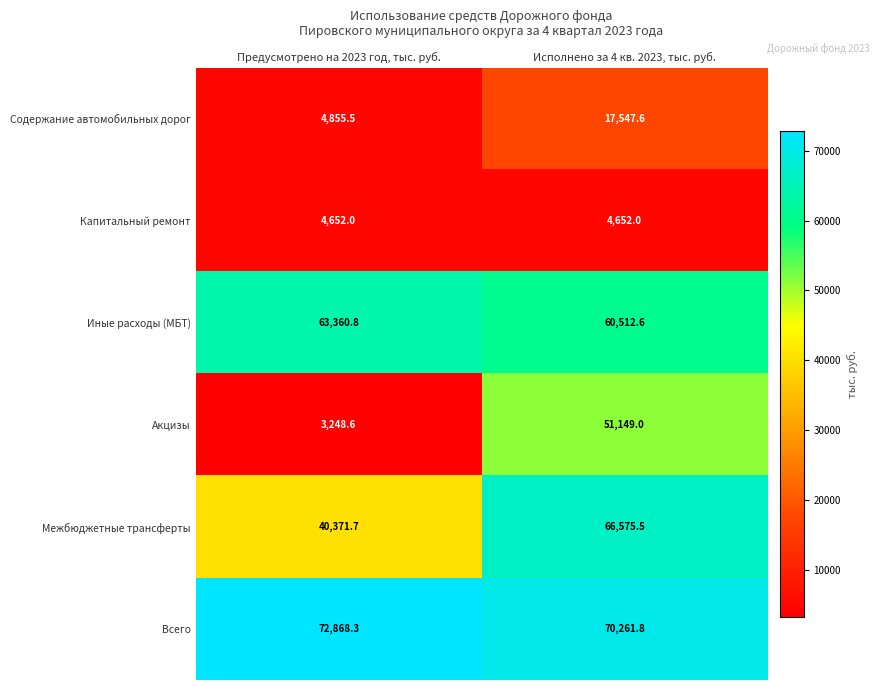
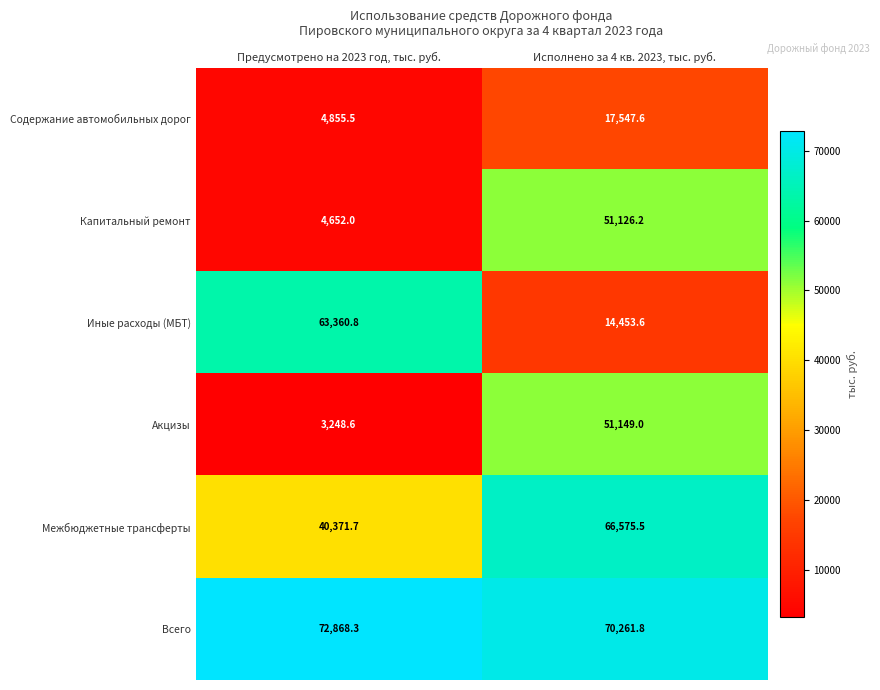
  {
    "Содержание автомобильных дорог": {
      "Предусмотрено на 2023 год, тыс. руб.": "4,855.5",
      "Исполнено за 4 кв. 2023, тыс. руб.": "17,547.6"
    },
    "Капитальный ремонт": {
      "Предусмотрено на 2023 год, тыс. руб.": "4,652.0",
-     "Исполнено за 4 кв. 2023, тыс. руб.": "4,652.0"
+     "Исполнено за 4 кв. 2023, тыс. руб.": "51,126.2"
    },
    "Иные расходы (МБТ)": {
      "Предусмотрено на 2023 год, тыс. руб.": "63,360.8",
-     "Исполнено за 4 кв. 2023, тыс. руб.": "60,512.6"
+     "Исполнено за 4 кв. 2023, тыс. руб.": "14,453.6"
    },
    "Акцизы": {
      "Предусмотрено на 2023 год, тыс. руб.": "3,248.6",
      "Исполнено за 4 кв. 2023, тыс. руб.": "51,149.0"
    },
    "Межбюджетные трансферты": {
      "Предусмотрено на 2023 год, тыс. руб.": "40,371.7",
      "Исполнено за 4 кв. 2023, тыс. руб.": "66,575.5"
    },
    "Всего": {
      "Предусмотрено на 2023 год, тыс. руб.": "72,868.3",
      "Исполнено за 4 кв. 2023, тыс. руб.": "70,261.8"
    }
  }
